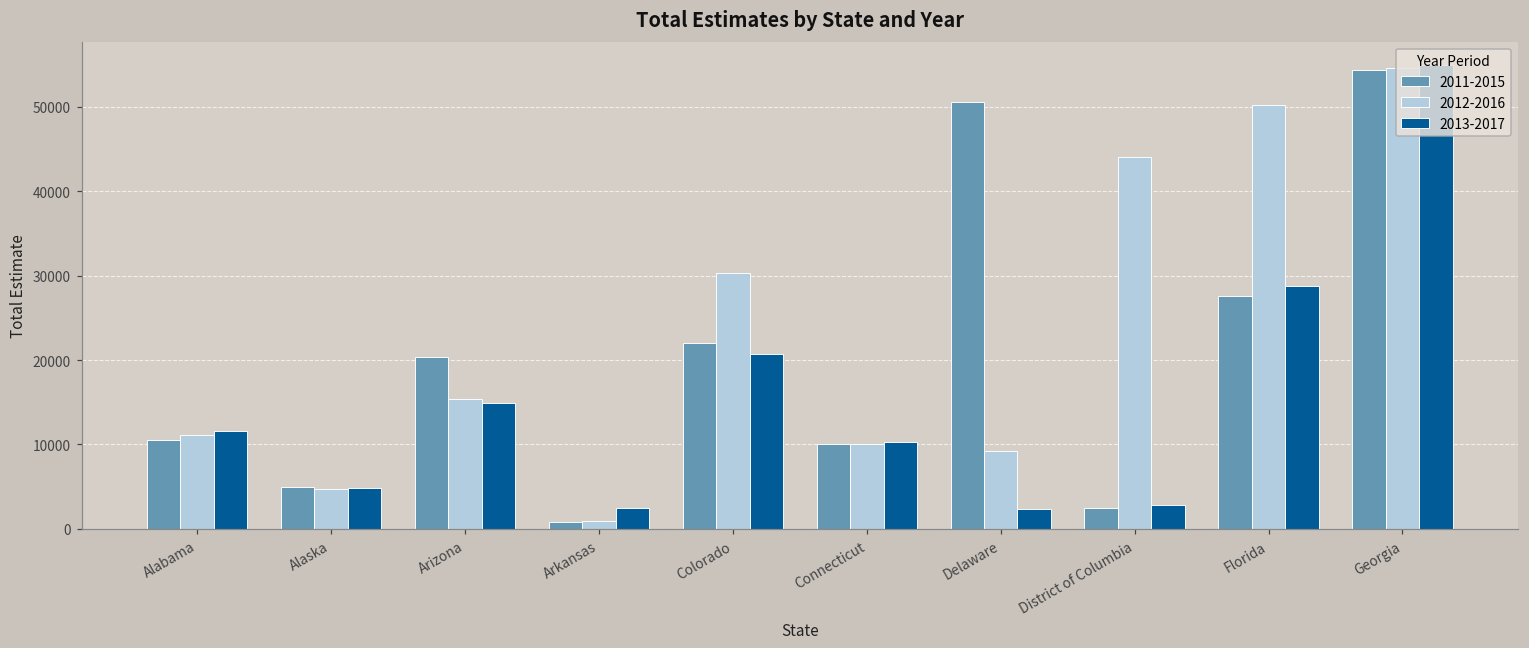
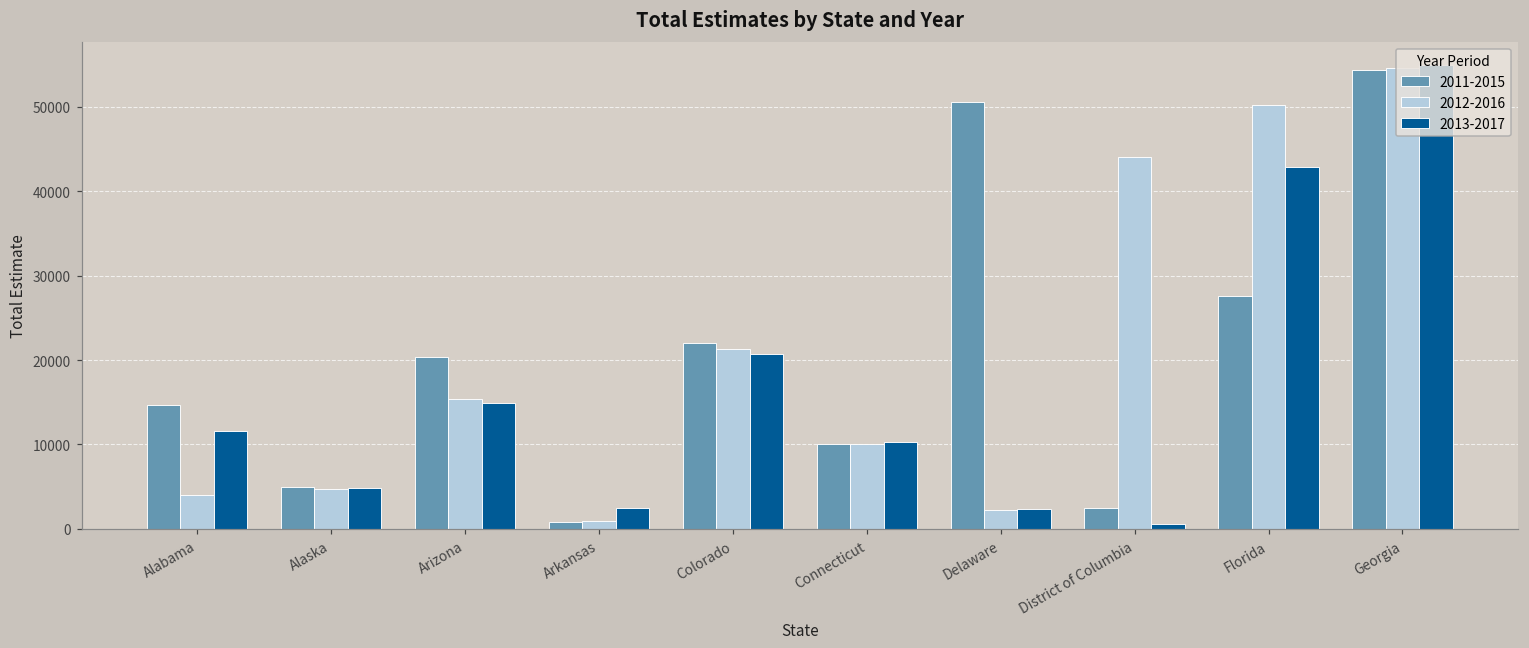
  {
    "2011-2015": {
-     "Alabama": 11000,
+     "Alabama": 15000,
      "Alaska": 5000,
      "Arizona": 20000,
      "Arkansas": 1000,
      "Colorado": 22000,
      "Connecticut": 10000,
      "Delaware": 51000,
      "District of Columbia": 2000,
      "Florida": 28000,
      "Georgia": 54000
    },
    "2012-2016": {
-     "Alabama": 11000,
+     "Alabama": 4000,
      "Alaska": 5000,
      "Arizona": 15000,
      "Arkansas": 1000,
-     "Colorado": 30000,
+     "Colorado": 21000,
      "Connecticut": 10000,
-     "Delaware": 9000,
+     "Delaware": 2000,
      "District of Columbia": 44000,
      "Florida": 50000
    },
    "2013-2017": {
      "Alabama": 12000,
      "Alaska": 5000,
      "Arizona": 15000,
      "Arkansas": 2000,
      "Colorado": 21000,
      "Connecticut": 10000,
      "Delaware": 2000,
-     "District of Columbia": 3000,
-     "Florida": 29000
+     "District of Columbia": 1000,
+     "Florida": 43000
    }
  }
